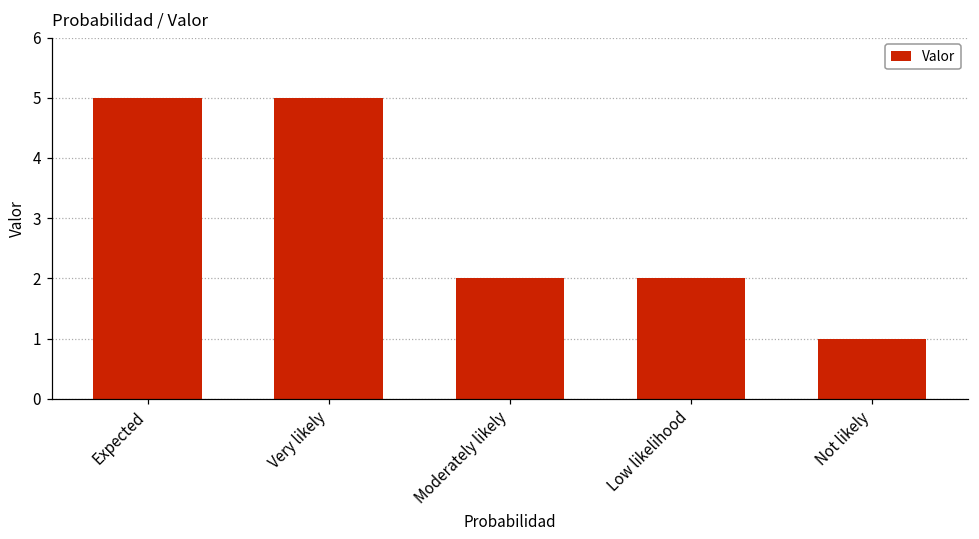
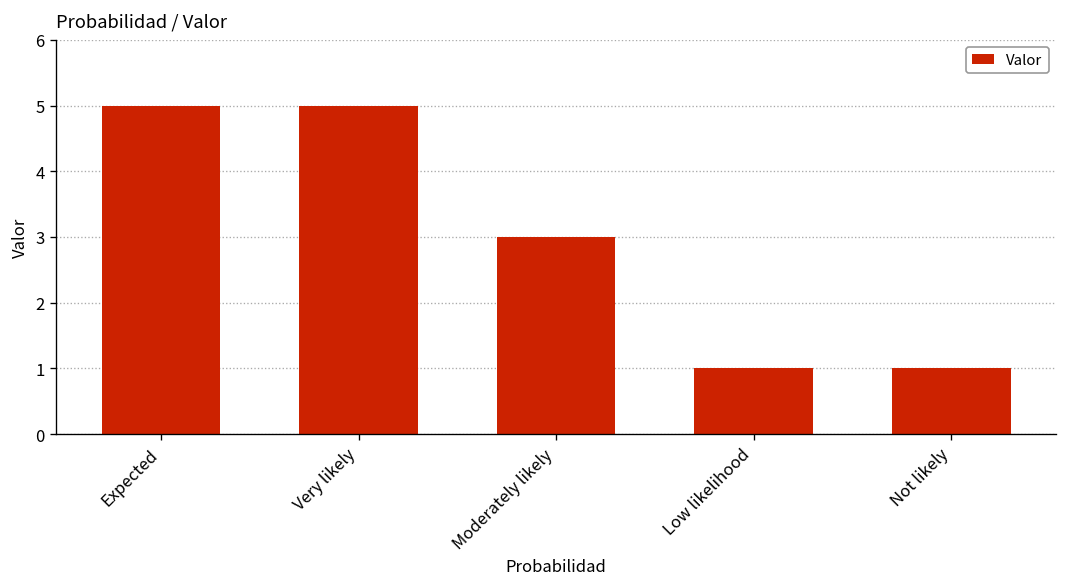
  {
    "Expected": 5,
    "Very likely": 5,
-   "Moderately likely": 2,
-   "Low likelihood": 2,
+   "Moderately likely": 3,
+   "Low likelihood": 1,
    "Not likely": 1
  }
